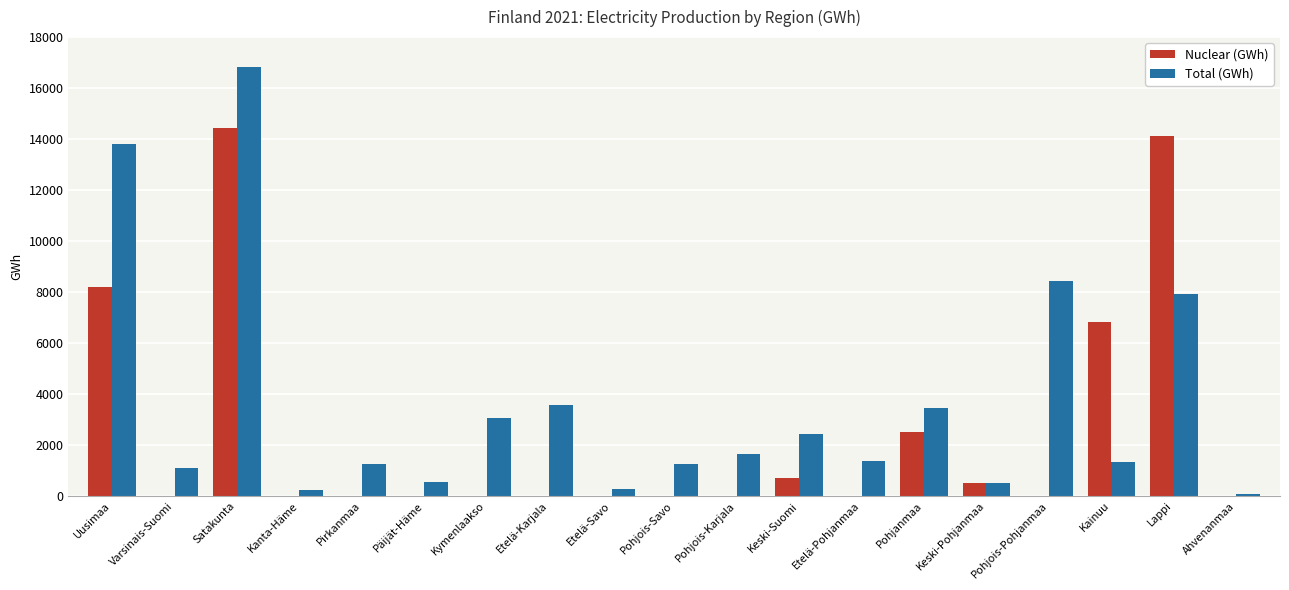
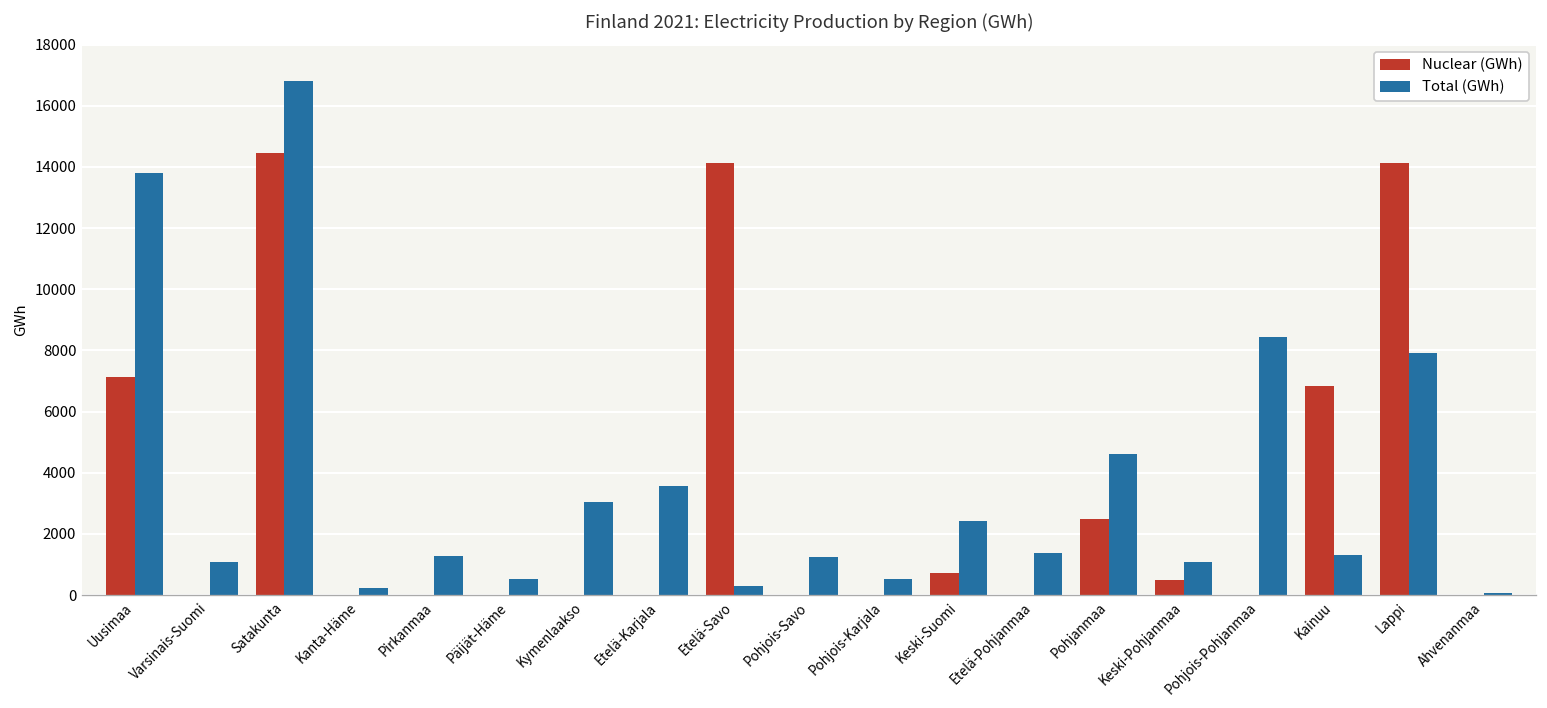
  {
    "Nuclear (GWh)": {
-     "Uusimaa": 8200,
+     "Uusimaa": 7100,
      "Varsinais-Suomi": 0,
      "Satakunta": 14400,
      "Kanta-Häme": 0,
      "Pirkanmaa": 0,
      "Päijät-Häme": 0,
      "Kymenlaakso": 0,
      "Etelä-Karjala": 0,
-     "Etelä-Savo": 0,
+     "Etelä-Savo": 14100,
      "Pohjois-Savo": 0,
      "Pohjois-Karjala": 0,
      "Keski-Suomi": 700,
      "Etelä-Pohjanmaa": 0,
      "Pohjanmaa": 2500,
      "Keski-Pohjanmaa": 500,
      "Pohjois-Pohjanmaa": 0,
      "Kainuu": 6800,
      "Lappi": 14100,
      "Ahvenanmaa": 0
    },
    "Total (GWh)": {
      "Uusimaa": 13800,
      "Varsinais-Suomi": 1100,
      "Satakunta": 16800,
      "Kanta-Häme": 200,
      "Pirkanmaa": 1300,
      "Päijät-Häme": 500,
      "Kymenlaakso": 3000,
      "Etelä-Karjala": 3600,
      "Etelä-Savo": 300,
      "Pohjois-Savo": 1200,
-     "Pohjois-Karjala": 1700,
+     "Pohjois-Karjala": 500,
      "Keski-Suomi": 2400,
      "Etelä-Pohjanmaa": 1400,
-     "Pohjanmaa": 3500,
-     "Keski-Pohjanmaa": 500,
+     "Pohjanmaa": 4600,
+     "Keski-Pohjanmaa": 1100,
      "Pohjois-Pohjanmaa": 8400,
      "Kainuu": 1300,
      "Lappi": 7900
    }
  }
